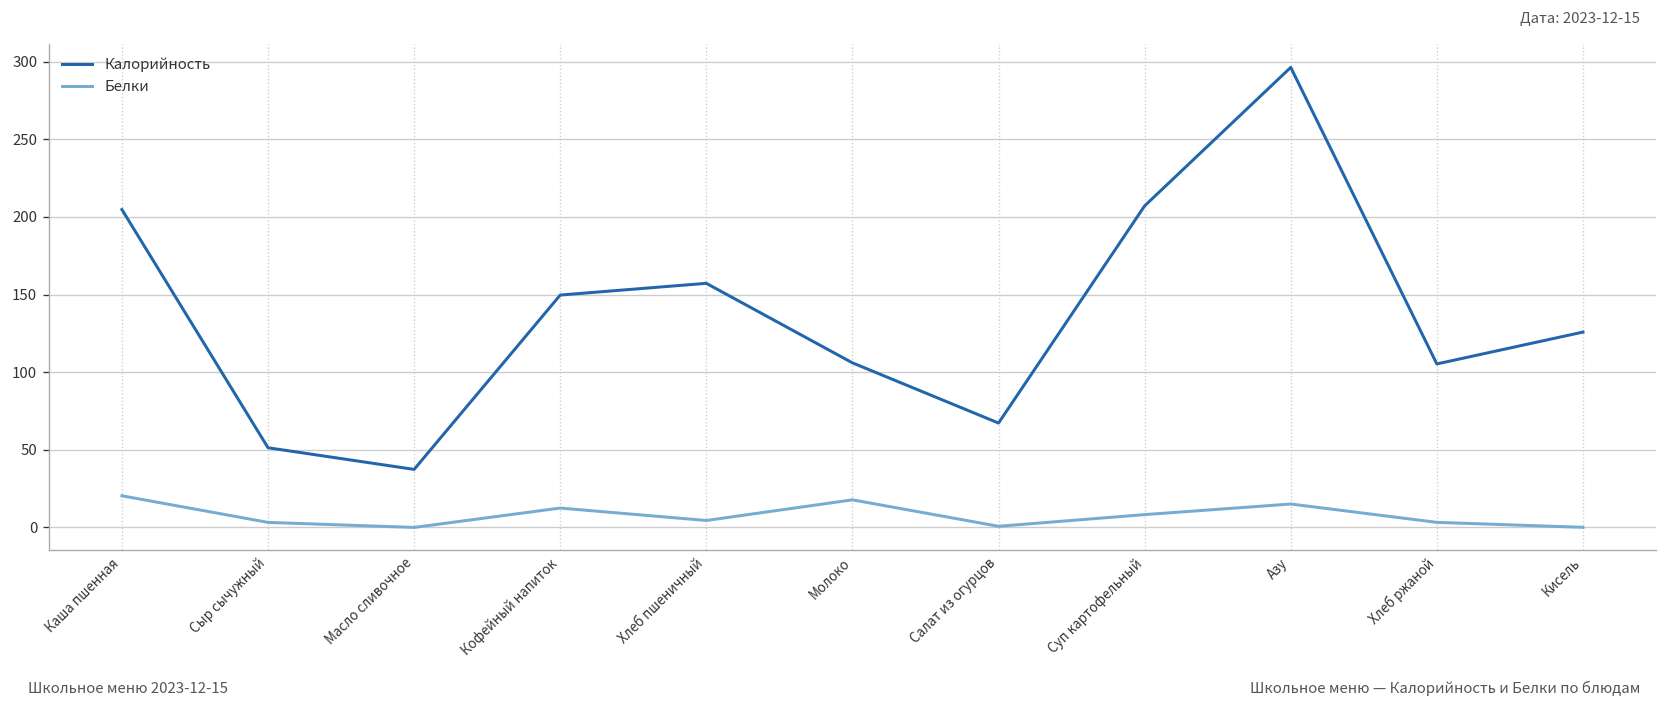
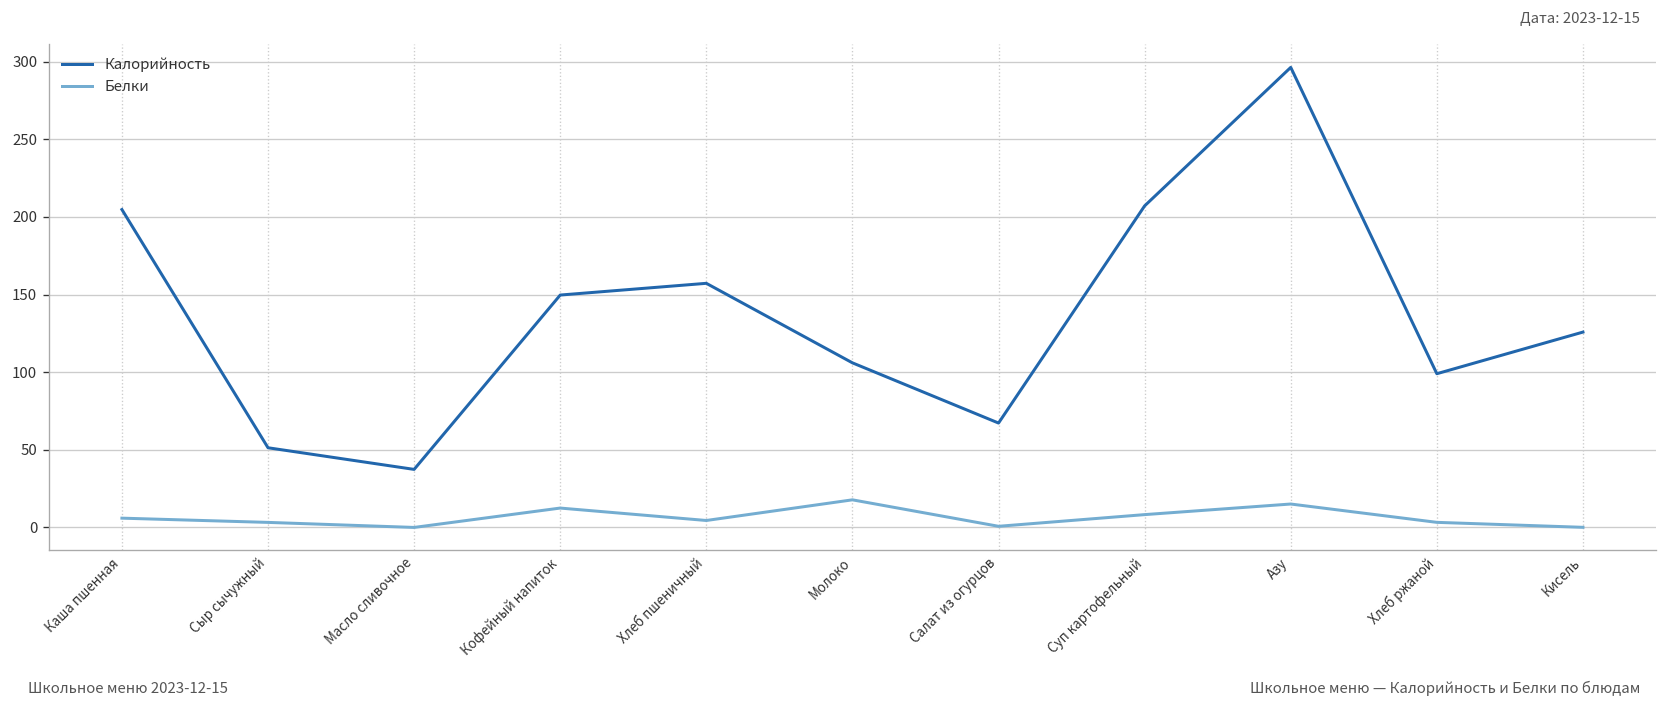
  {
    "Калорийность": {
      "Каша пшенная": 205,
      "Сыр сычужный": 51,
      "Масло сливочное": 37,
      "Кофейный напиток": 150,
      "Хлеб пшеничный": 157,
      "Молоко": 106,
      "Салат из огурцов": 67,
      "Суп картофельный": 207,
      "Азу": 296,
-     "Хлеб ржаной": 105,
+     "Хлеб ржаной": 99,
      "Кисель": 126
    },
    "Белки": {
-     "Каша пшенная": 20,
+     "Каша пшенная": 6,
      "Сыр сычужный": 3,
      "Масло сливочное": 0,
      "Кофейный напиток": 13,
      "Хлеб пшеничный": 5,
      "Молоко": 18,
      "Салат из огурцов": 1,
      "Суп картофельный": 8,
      "Азу": 15,
      "Хлеб ржаной": 3,
      "Кисель": 0
    }
  }
